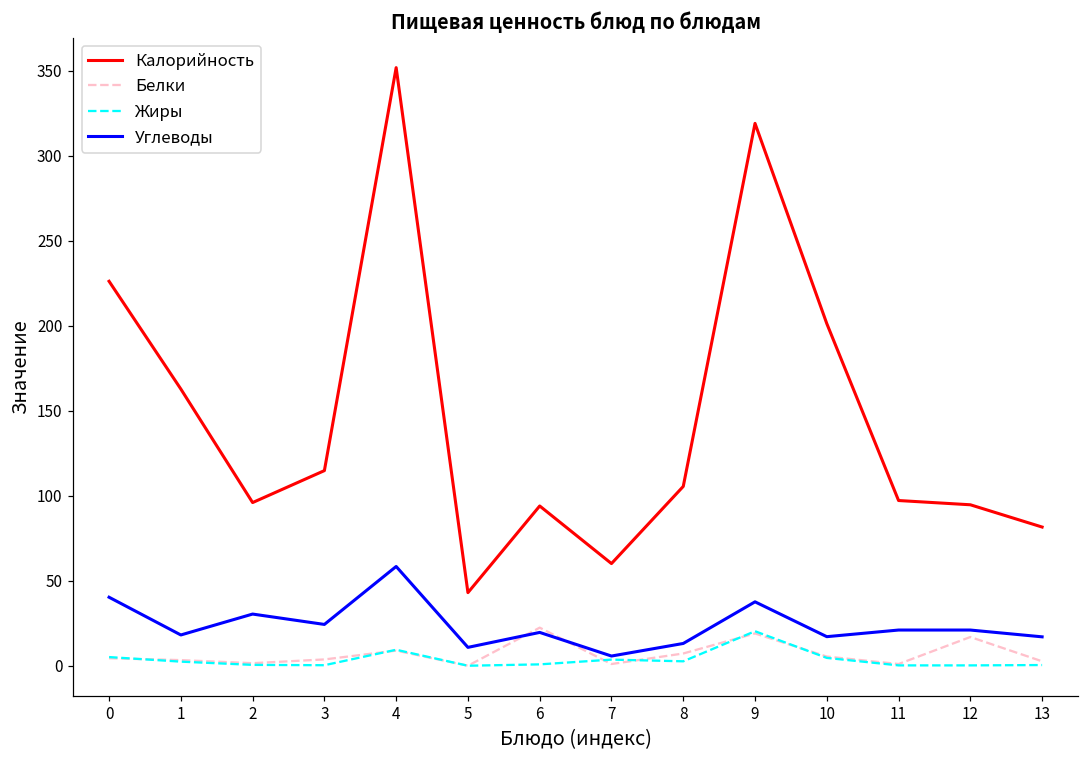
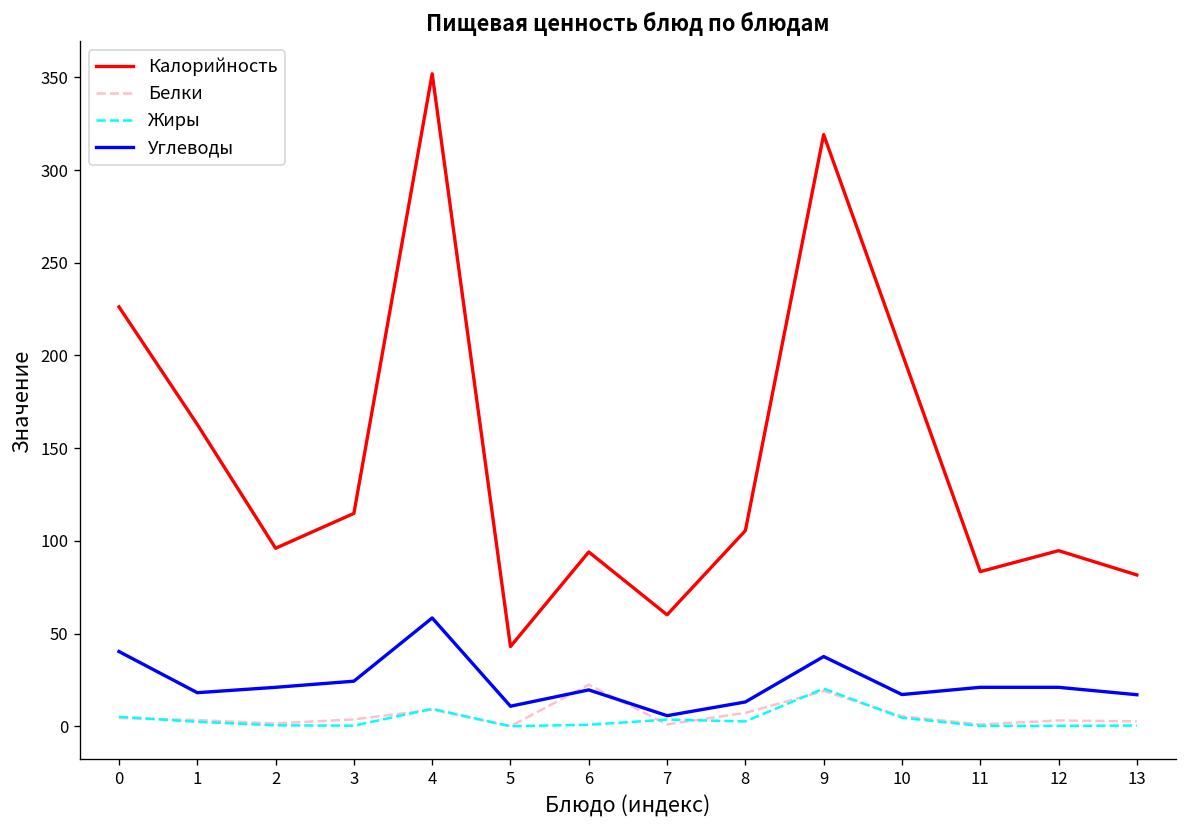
  {
    "Калорийность": {
      "0": 226,
      "1": 163,
      "2": 96,
      "3": 115,
      "4": 352,
      "5": 43,
      "6": 94,
      "7": 60,
      "8": 106,
      "9": 319,
      "10": 201,
-     "11": 97,
+     "11": 83,
      "12": 95,
      "13": 82
    },
    "Белки": {
      "3": 4,
      "6": 22,
      "7": 1,
      "8": 7,
-     "12": 17,
+     "12": 3,
      "13": 3
    },
    "Жиры": {
      "3": 0,
      "6": 1,
      "7": 4,
      "8": 3,
      "12": 0,
      "13": 0
    },
    "Углеводы": {
      "0": 40,
      "1": 18,
-     "2": 30,
+     "2": 21,
      "3": 24,
      "4": 58,
      "5": 11,
      "6": 20,
      "7": 6,
      "8": 13,
      "9": 38,
      "10": 17,
      "11": 21,
      "12": 21,
      "13": 17
    }
  }
